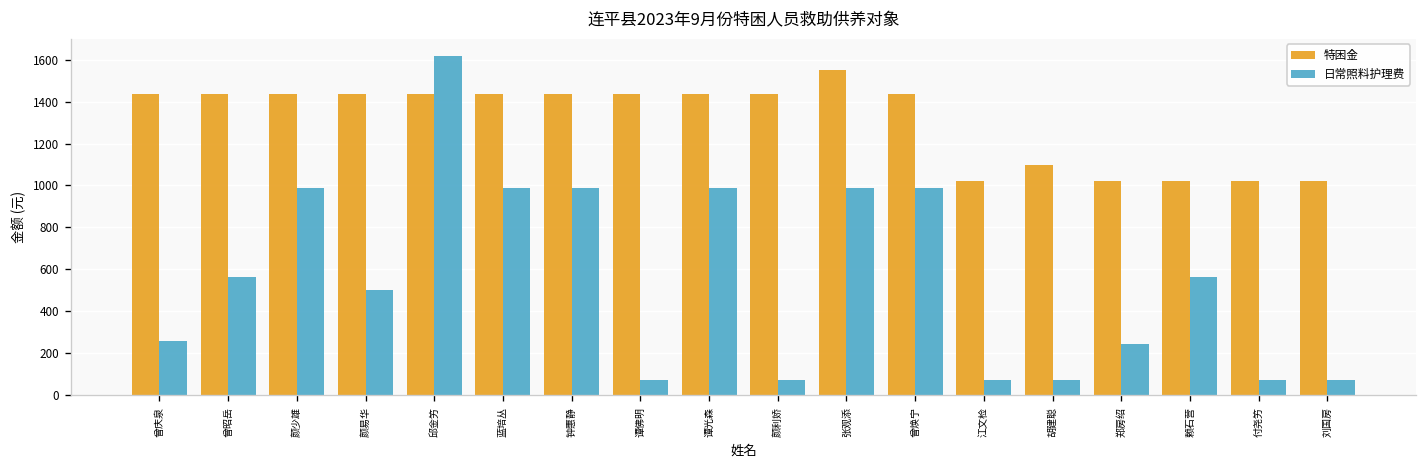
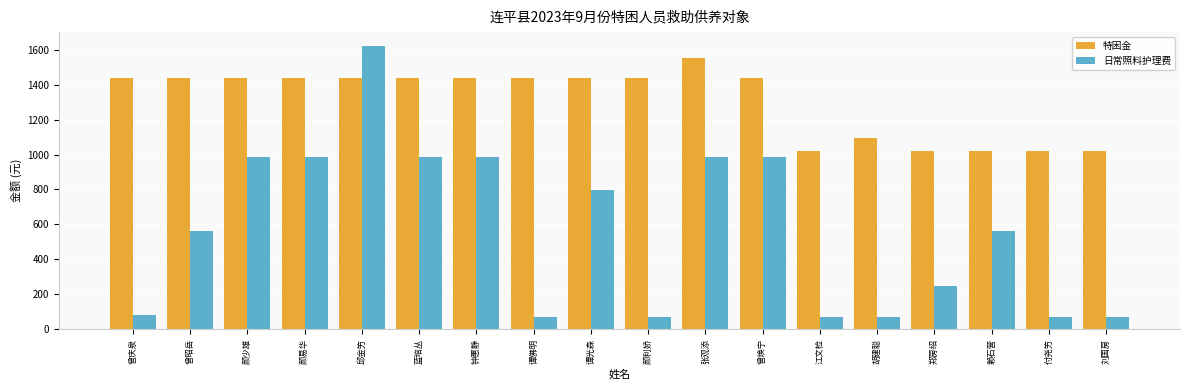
  {
    "特困金": {
      "曾庆泉": 1440,
      "曾昭岳": 1440,
      "颜少雄": 1440,
      "颜易华": 1440,
      "邱金竻": 1440,
      "蓝培丛": 1440,
      "钟惠静": 1440,
      "谭佛明": 1440,
      "谭光森": 1440,
      "颜利娇": 1440,
      "张观添": 1550,
      "曾焕宁": 1440,
      "江文检": 1020,
      "胡建聪": 1100,
      "郑房绍": 1020,
      "赖石营": 1020,
      "付尧竻": 1020,
      "刘国房": 1020
    },
    "日常照料护理费": {
-     "曾庆泉": 260,
+     "曾庆泉": 80,
      "曾昭岳": 560,
      "颜少雄": 990,
-     "颜易华": 500,
+     "颜易华": 990,
      "邱金竻": 1620,
      "蓝培丛": 990,
      "钟惠静": 990,
      "谭佛明": 70,
-     "谭光森": 990,
+     "谭光森": 800,
      "颜利娇": 70,
      "张观添": 990,
      "曾焕宁": 990,
      "江文检": 70,
      "胡建聪": 70,
      "郑房绍": 250,
      "赖石营": 560,
      "付尧竻": 70,
      "刘国房": 70
    }
  }
